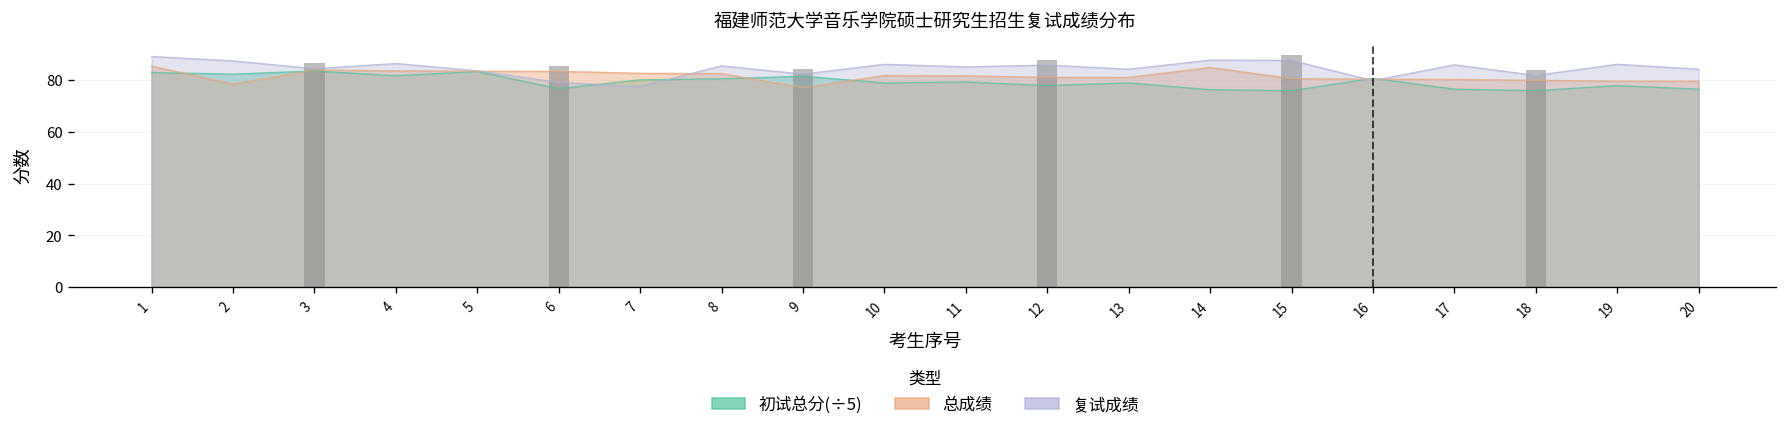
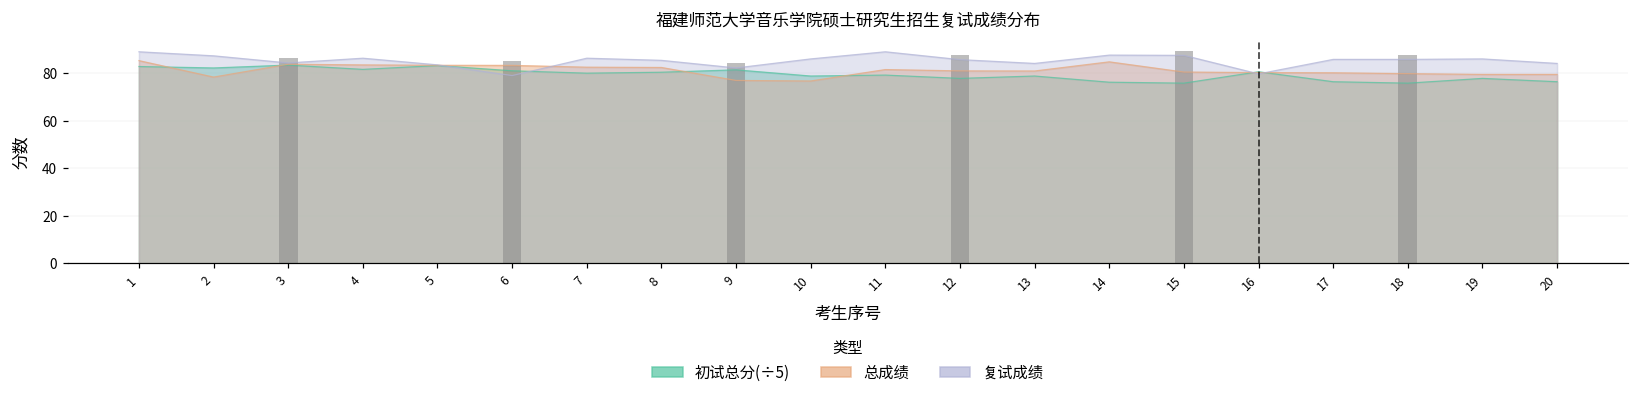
  {
    "初试总分(÷5)": {
      "1": 83,
      "2": 82,
      "4": 82,
-     "6": 77,
+     "6": 81,
      "7": 80,
      "8": 80,
      "10": 79,
      "11": 79,
      "12": 78,
      "13": 79,
      "14": 76,
      "15": 76,
      "17": 76,
      "18": 76,
      "19": 78,
      "20": 76
    },
    "总成绩": {
      "1": 85,
      "2": 78,
      "4": 83,
      "6": 83,
      "7": 83,
      "8": 82,
      "9": 77,
-     "10": 82,
+     "10": 77,
      "11": 82,
      "12": 81,
      "13": 81,
      "14": 85,
      "15": 80,
      "17": 80,
      "18": 80,
      "19": 79,
      "20": 79
    },
    "复试成绩": {
      "1": 89,
      "2": 87,
      "4": 86,
      "6": 79,
-     "7": 77,
+     "7": 86,
      "8": 85,
      "10": 86,
-     "11": 85,
+     "11": 89,
      "12": 86,
      "13": 84,
      "14": 88,
      "15": 88,
      "17": 86,
-     "18": 82,
+     "18": 86,
      "19": 86,
      "20": 84
    }
  }
